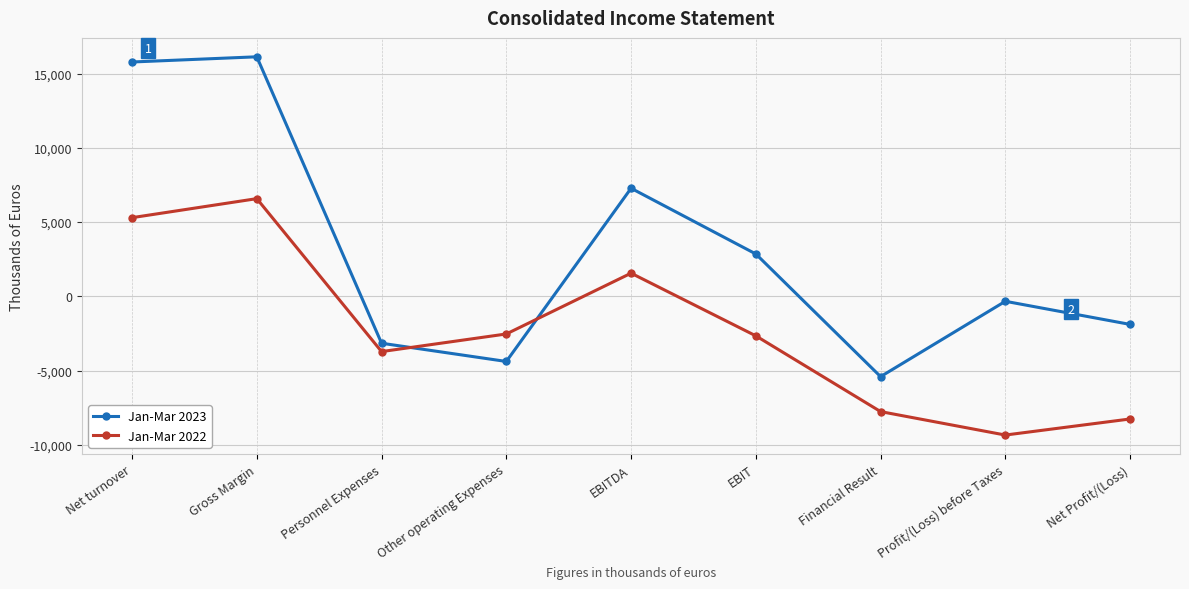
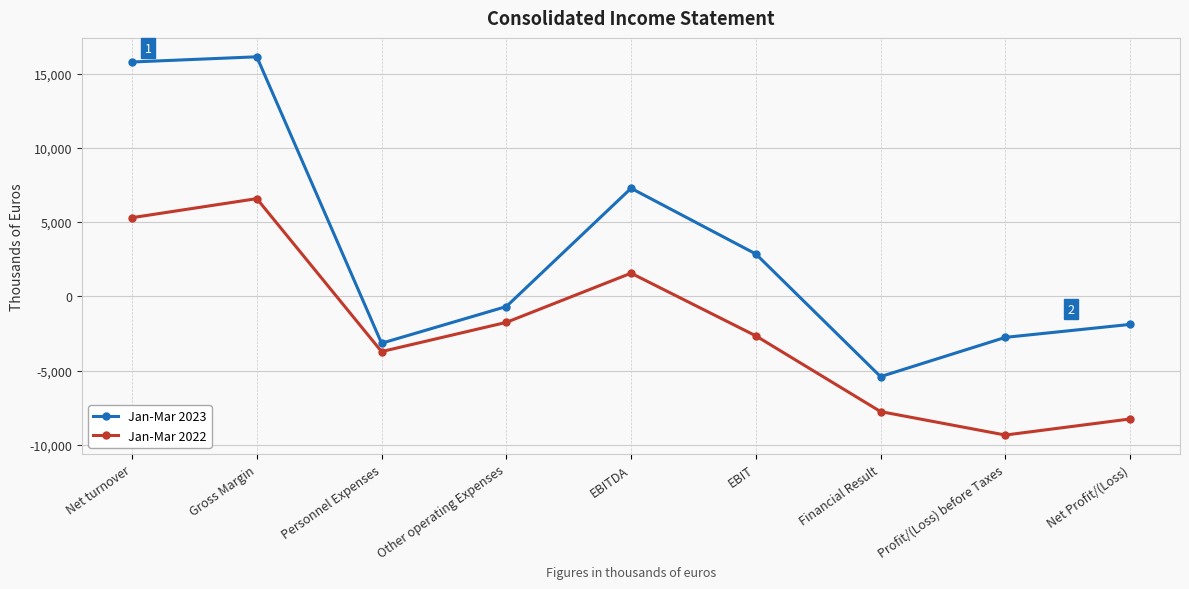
  {
    "Jan-Mar 2023": {
      "Gross Margin": "16,100",
      "Personnel Expenses": "-3,200",
-     "Other operating Expenses": "-4,400",
+     "Other operating Expenses": "-700",
      "EBITDA": "7,300",
      "EBIT": "2,900",
      "Financial Result": "-5,400",
-     "Profit/(Loss) before Taxes": "-300",
+     "Profit/(Loss) before Taxes": "-2,800",
      "Net Profit/(Loss)": "-1,900"
    },
    "Jan-Mar 2022": {
      "Net turnover": "5,300",
      "Gross Margin": "6,600",
      "Personnel Expenses": "-3,700",
-     "Other operating Expenses": "-2,500",
+     "Other operating Expenses": "-1,800",
      "EBITDA": "1,600",
      "EBIT": "-2,700",
      "Financial Result": "-7,800",
      "Profit/(Loss) before Taxes": "-9,300",
      "Net Profit/(Loss)": "-8,300"
    }
  }
